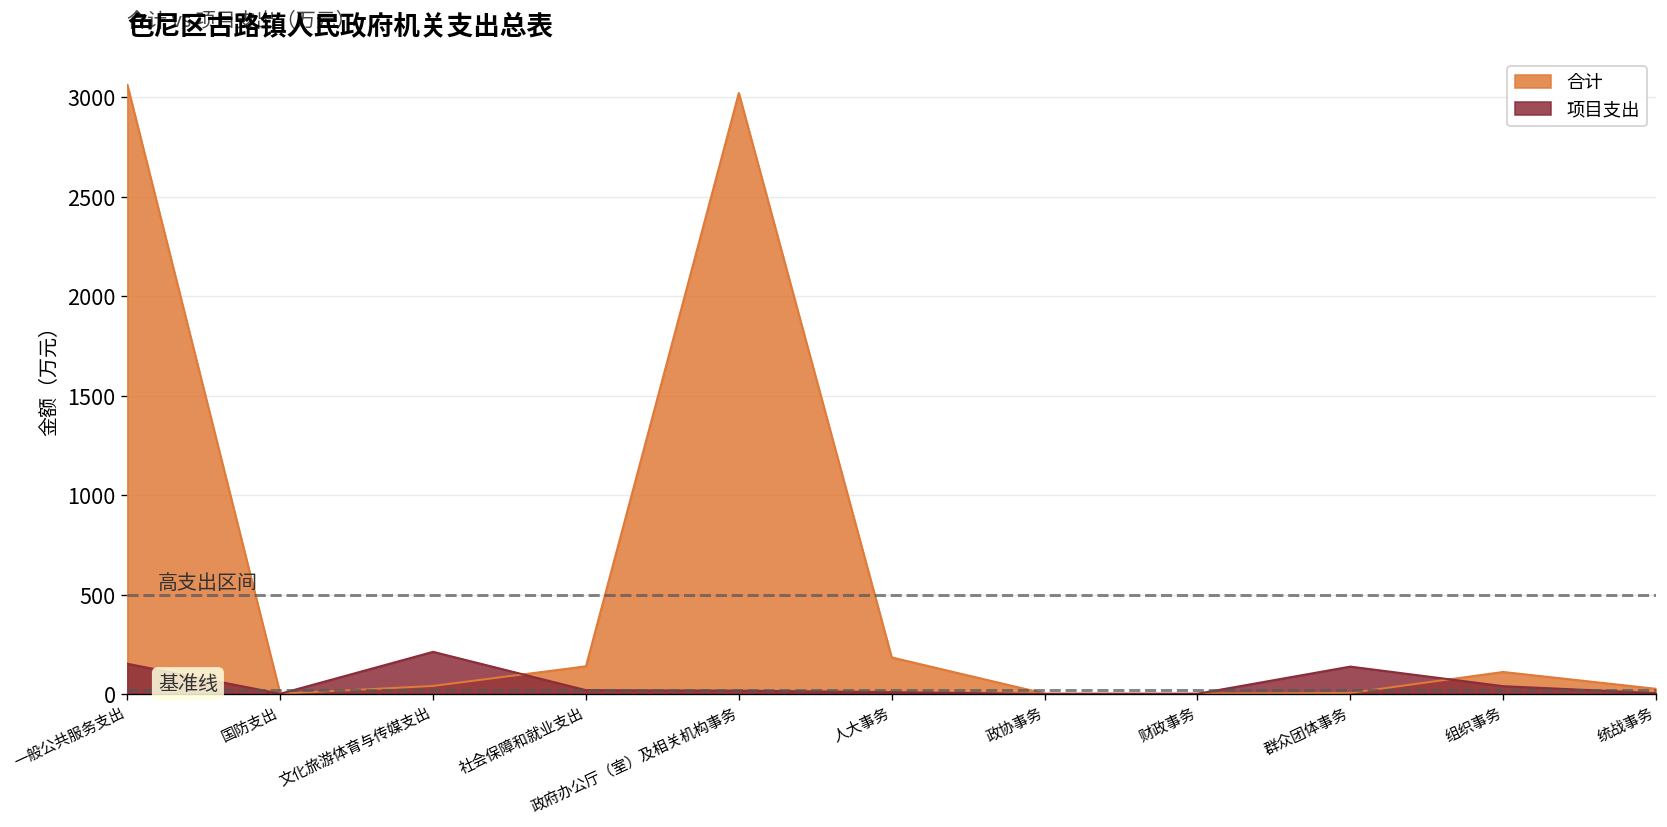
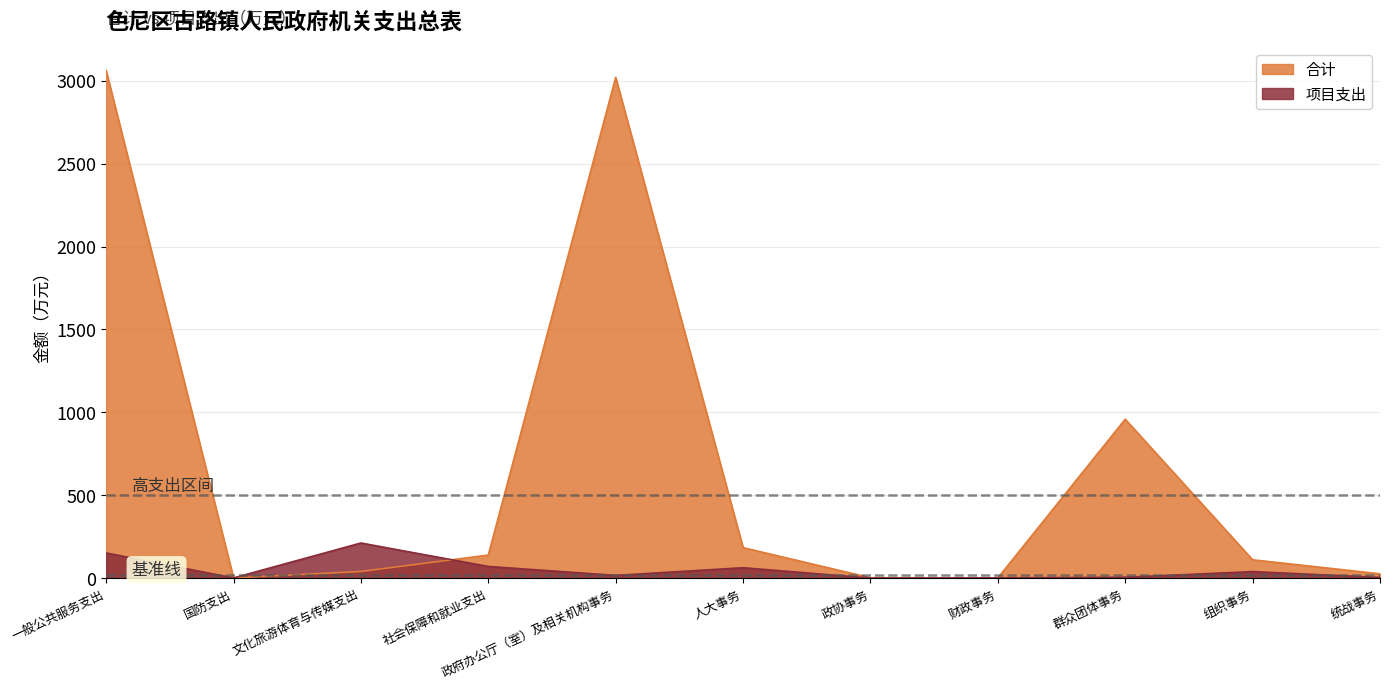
  {
    "合计": {
      "一般公共服务支出": 3060,
      "文化旅游体育与传媒支出": 40,
      "社会保障和就业支出": 140,
      "政府办公厅（室）及相关机构事务": 3020,
      "人大事务": 180,
-     "群众团体事务": 10,
+     "群众团体事务": 960,
      "组织事务": 110,
      "统战事务": 30
    },
    "项目支出": {
      "一般公共服务支出": 150,
      "文化旅游体育与传媒支出": 210,
-     "社会保障和就业支出": 20,
+     "社会保障和就业支出": 70,
      "政府办公厅（室）及相关机构事务": 20,
-     "人大事务": 10,
-     "群众团体事务": 140,
+     "人大事务": 60,
+     "群众团体事务": 10,
      "组织事务": 40,
      "统战事务": 10
    }
  }
